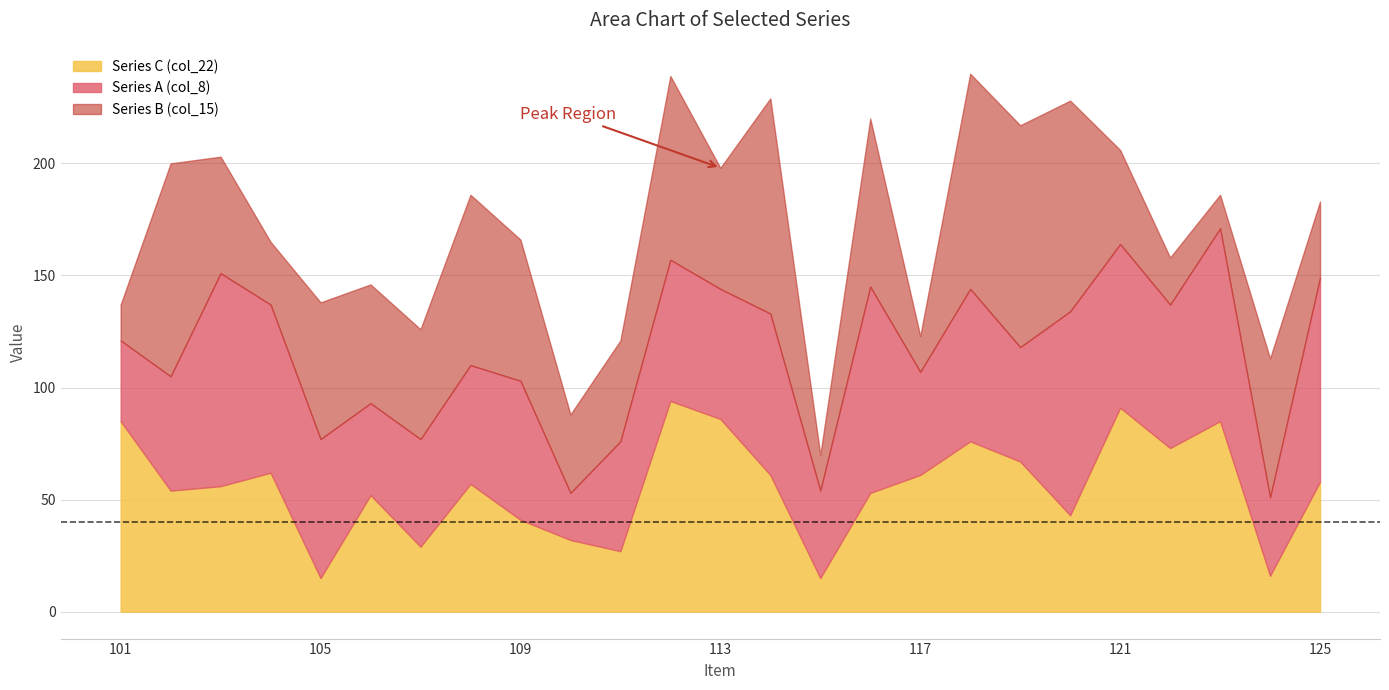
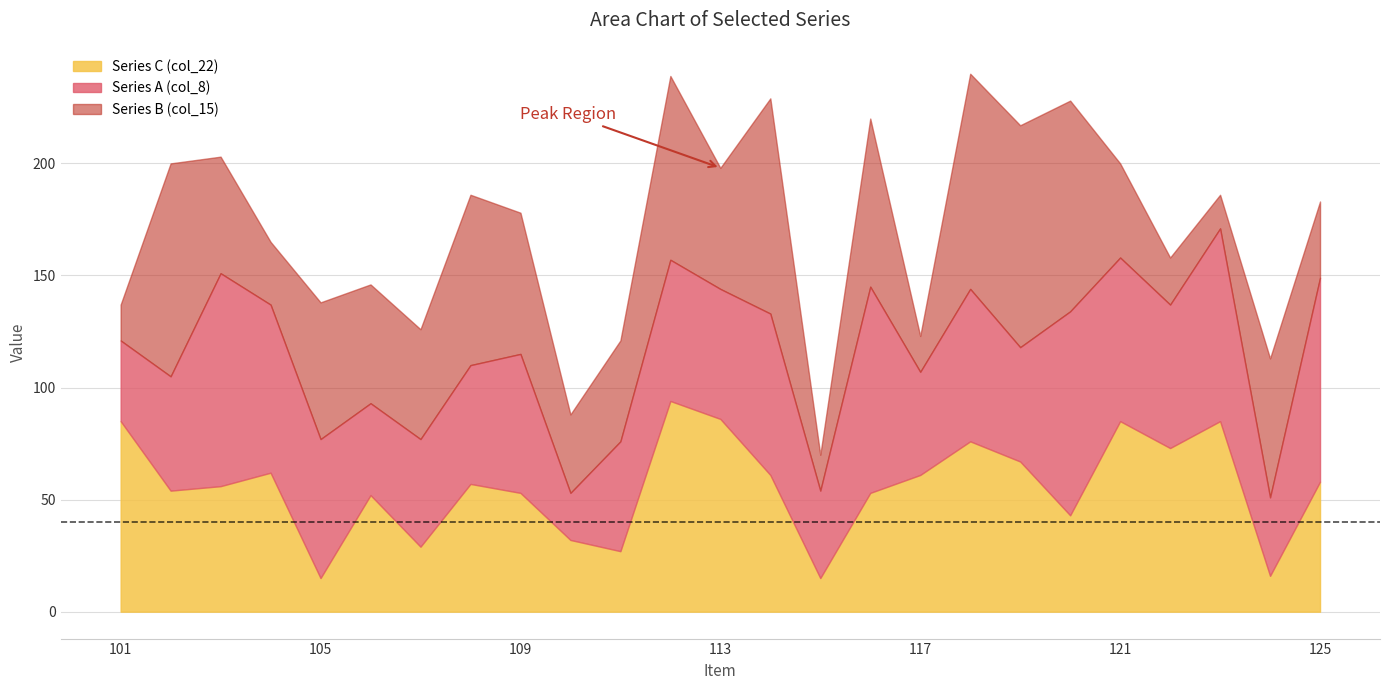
  {
    "Series C (col_22)": {
      "101": 85,
      "105": 15,
-     "109": 41,
+     "109": 53,
      "113": 86,
      "117": 61,
-     "121": 91,
+     "121": 85,
      "125": 58
    }
  }
